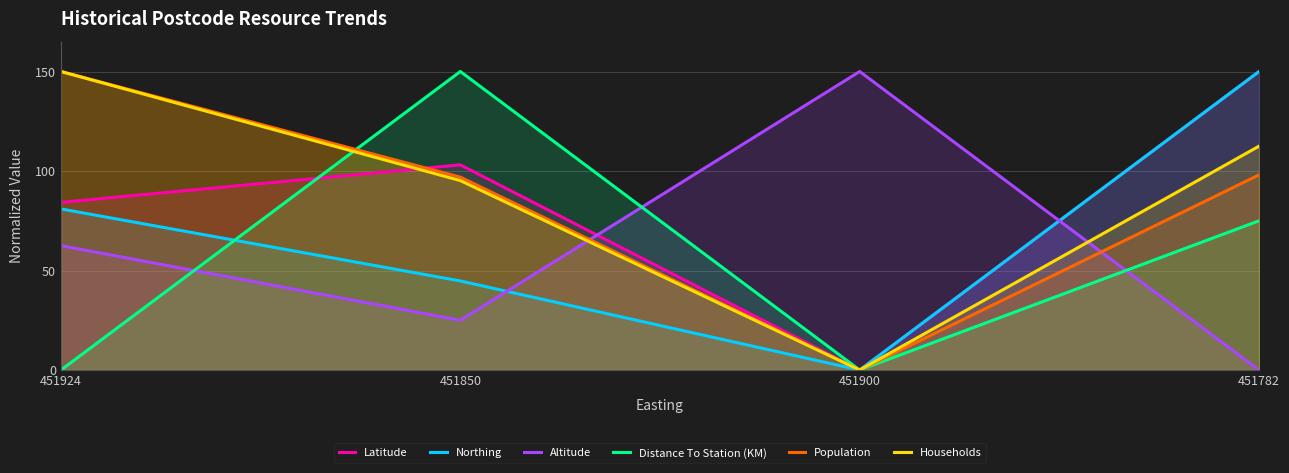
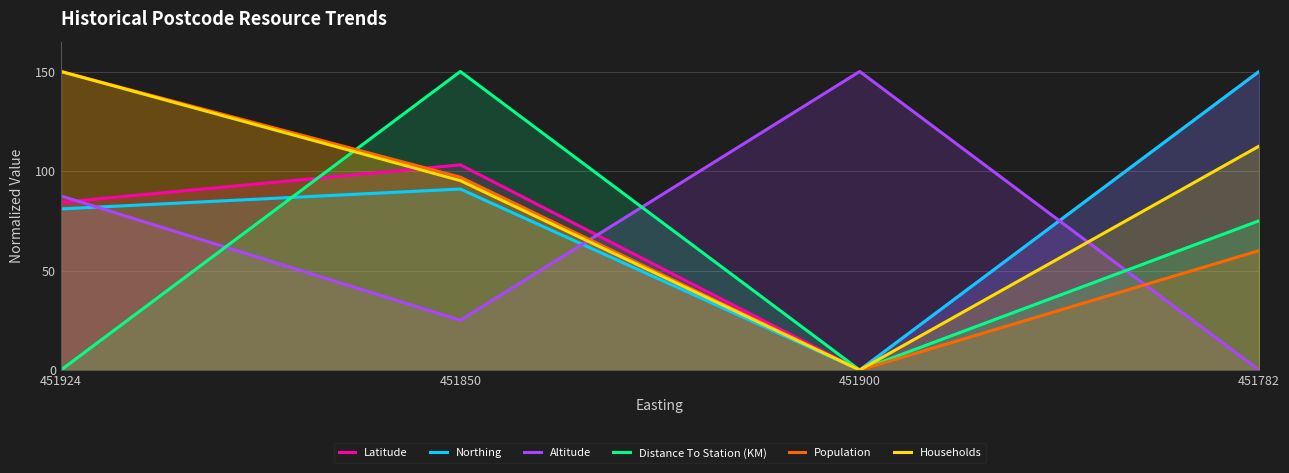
  {
    "Latitude": {
      "451924": 84,
      "451850": 103
    },
    "Northing": {
      "451924": 81,
-     "451850": 45
+     "451850": 91
    },
    "Altitude": {
-     "451924": 63,
+     "451924": 88,
      "451850": 25,
      "451900": 150,
      "451782": 0
    },
    "Distance To Station (KM)": {
      "451924": 0,
      "451850": 150,
      "451782": 75
    },
    "Population": {
      "451850": 97,
-     "451782": 98
+     "451782": 60
    },
    "Households": {
      "451850": 95,
      "451782": 113
    }
  }
